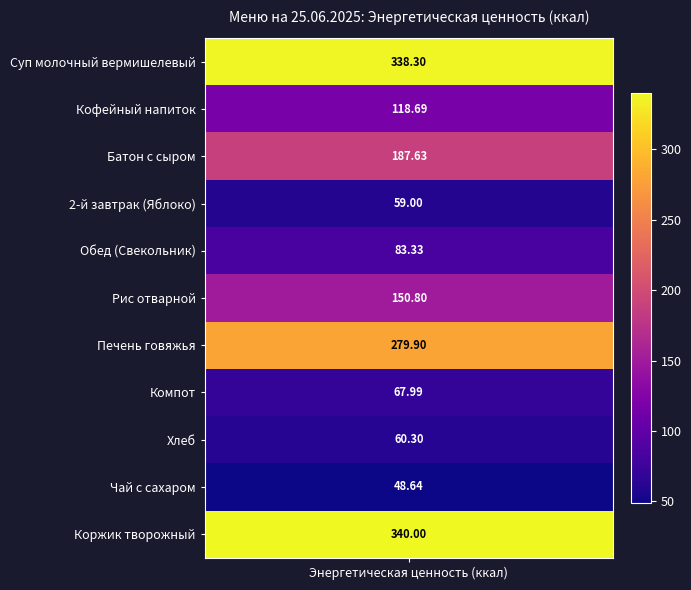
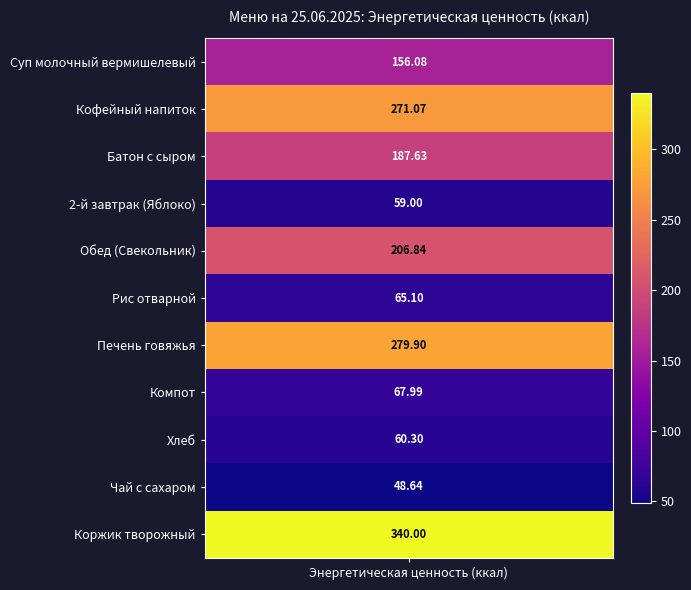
  {
    "Суп молочный вермишелевый": {
-     "Энергетическая ценность (ккал)": 338.30
+     "Энергетическая ценность (ккал)": 156.08
    },
    "Кофейный напиток": {
-     "Энергетическая ценность (ккал)": 118.69
+     "Энергетическая ценность (ккал)": 271.07
    },
    "Батон с сыром": {
      "Энергетическая ценность (ккал)": 187.63
    },
    "2-й завтрак (Яблоко)": {
      "Энергетическая ценность (ккал)": 59.00
    },
    "Обед (Свекольник)": {
-     "Энергетическая ценность (ккал)": 83.33
+     "Энергетическая ценность (ккал)": 206.84
    },
    "Рис отварной": {
-     "Энергетическая ценность (ккал)": 150.80
+     "Энергетическая ценность (ккал)": 65.10
    },
    "Печень говяжья": {
      "Энергетическая ценность (ккал)": 279.90
    },
    "Компот": {
      "Энергетическая ценность (ккал)": 67.99
    },
    "Хлеб": {
      "Энергетическая ценность (ккал)": 60.30
    },
    "Чай с сахаром": {
      "Энергетическая ценность (ккал)": 48.64
    },
    "Коржик творожный": {
      "Энергетическая ценность (ккал)": 340.00
    }
  }
